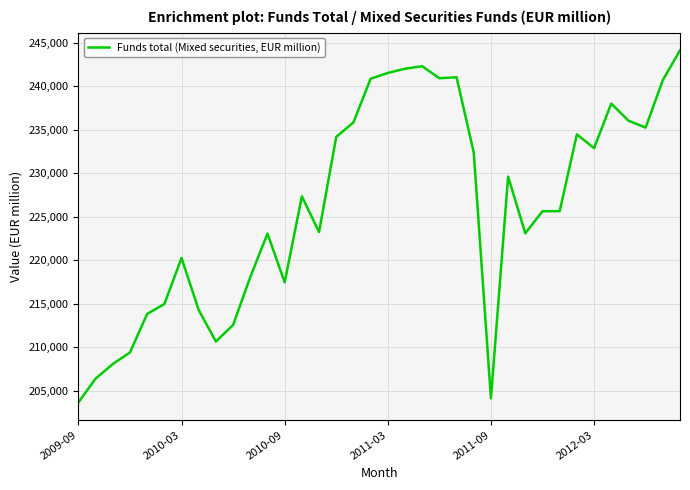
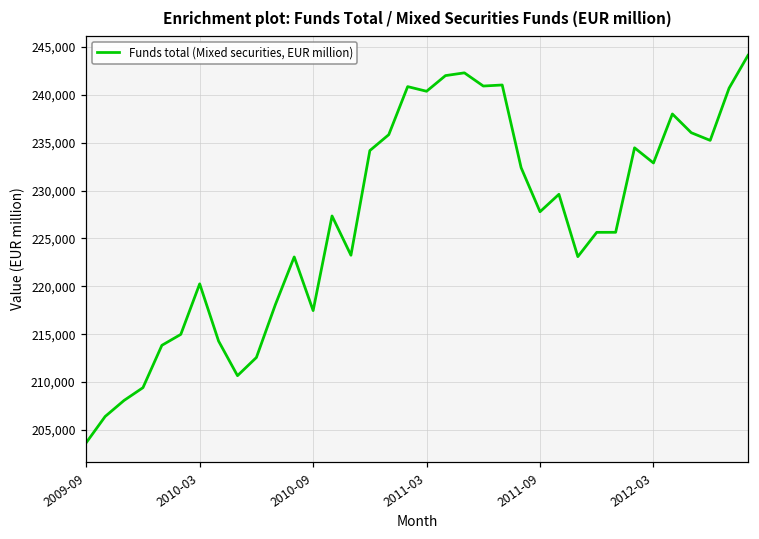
  {
    "2009-09": "204,000",
    "2010-03": "220,000",
    "2010-09": "217,000",
-   "2011-03": "242,000",
-   "2011-09": "204,000",
+   "2011-03": "240,000",
+   "2011-09": "228,000",
    "2012-03": "233,000"
  }
